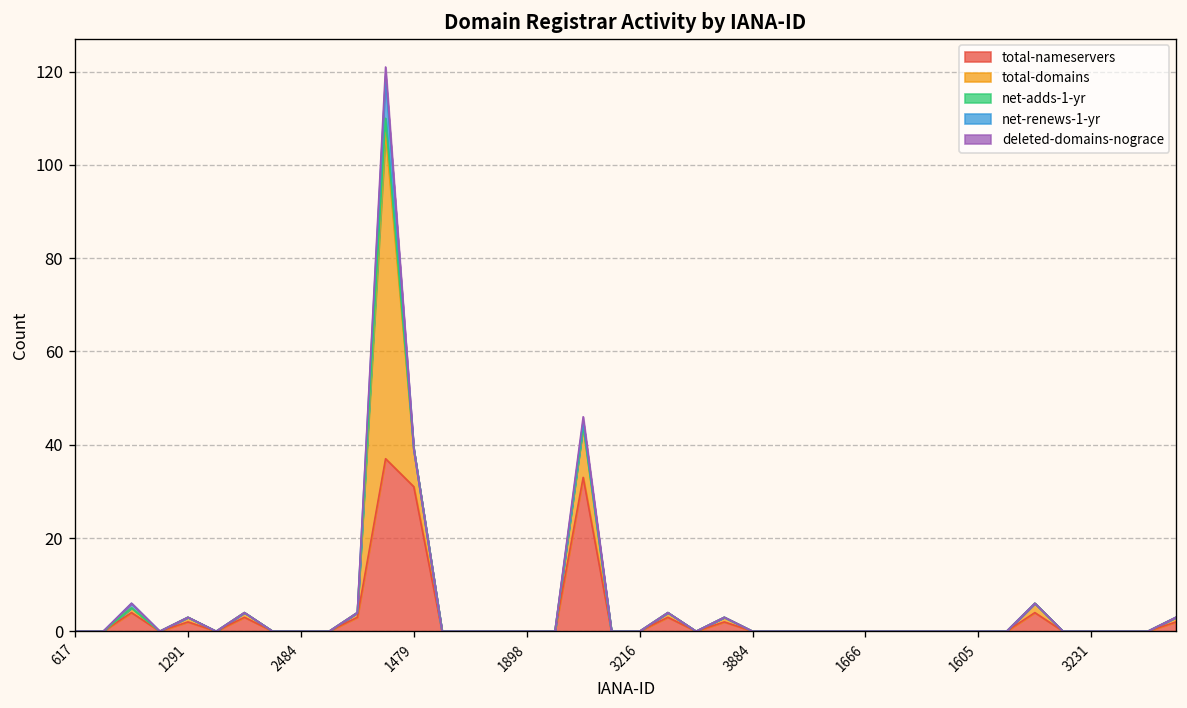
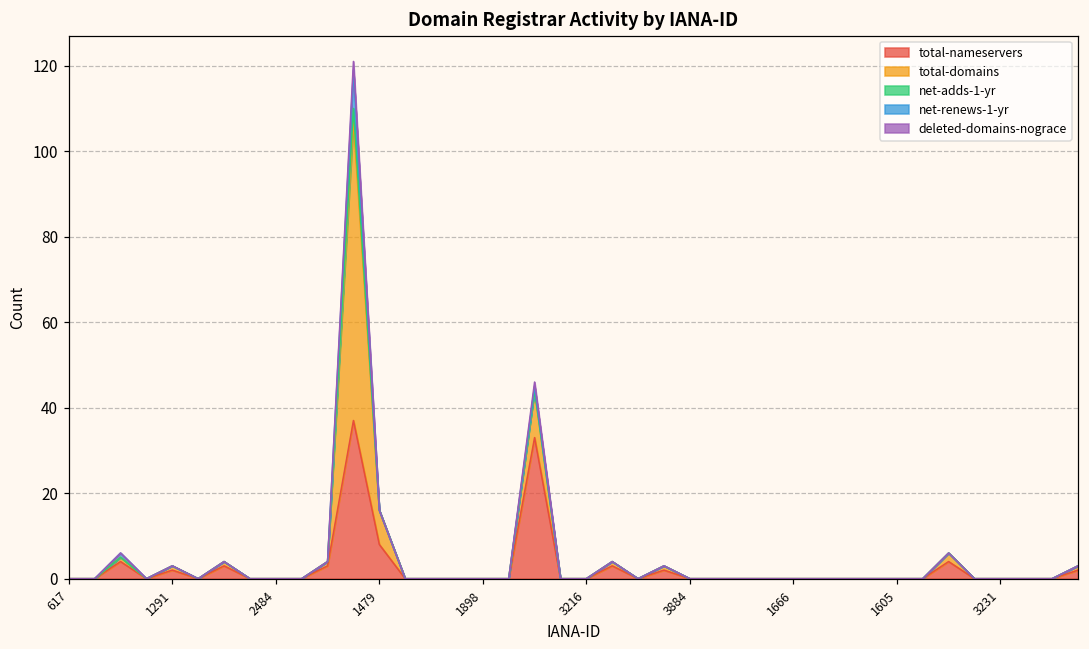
  {
    "total-nameservers": {
      "1291": 2,
-     "1479": 31
+     "1479": 8
    }
  }
